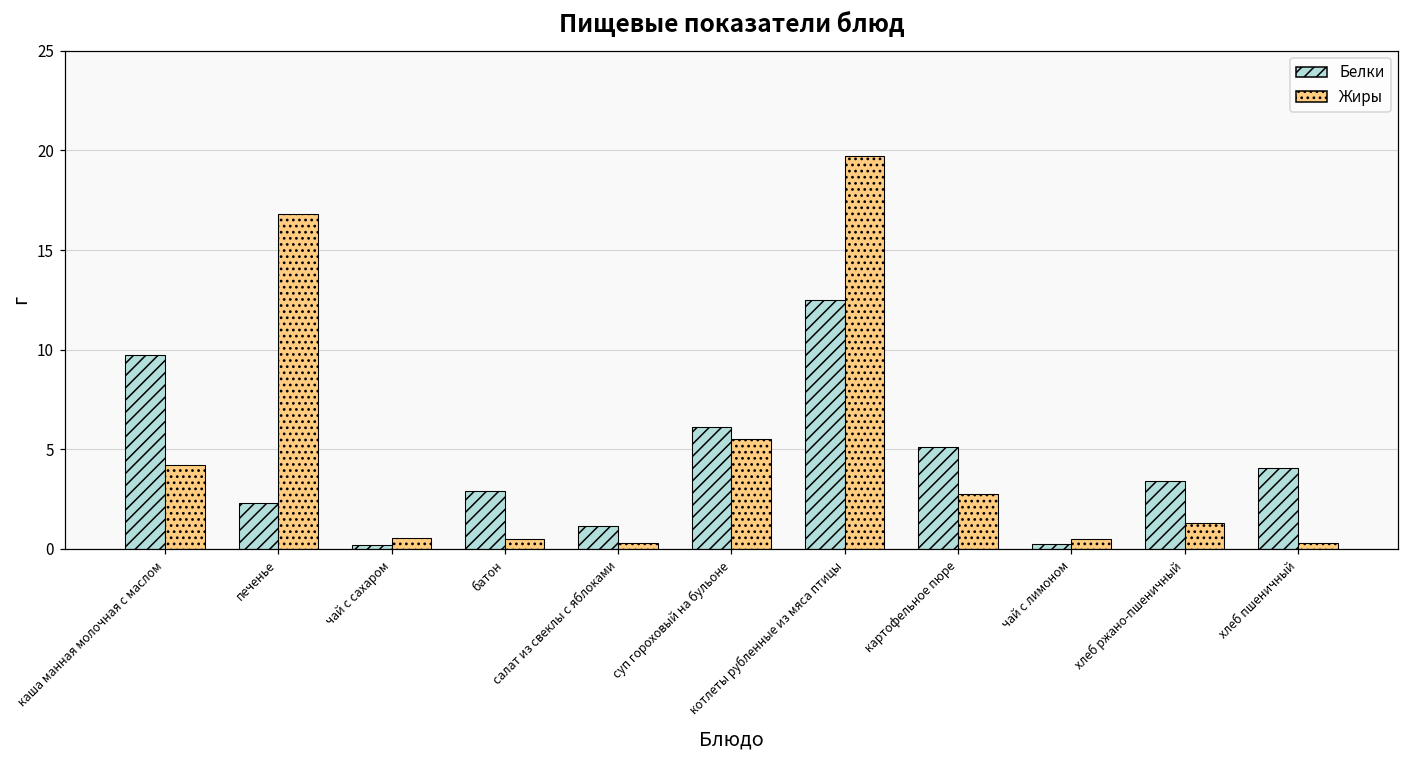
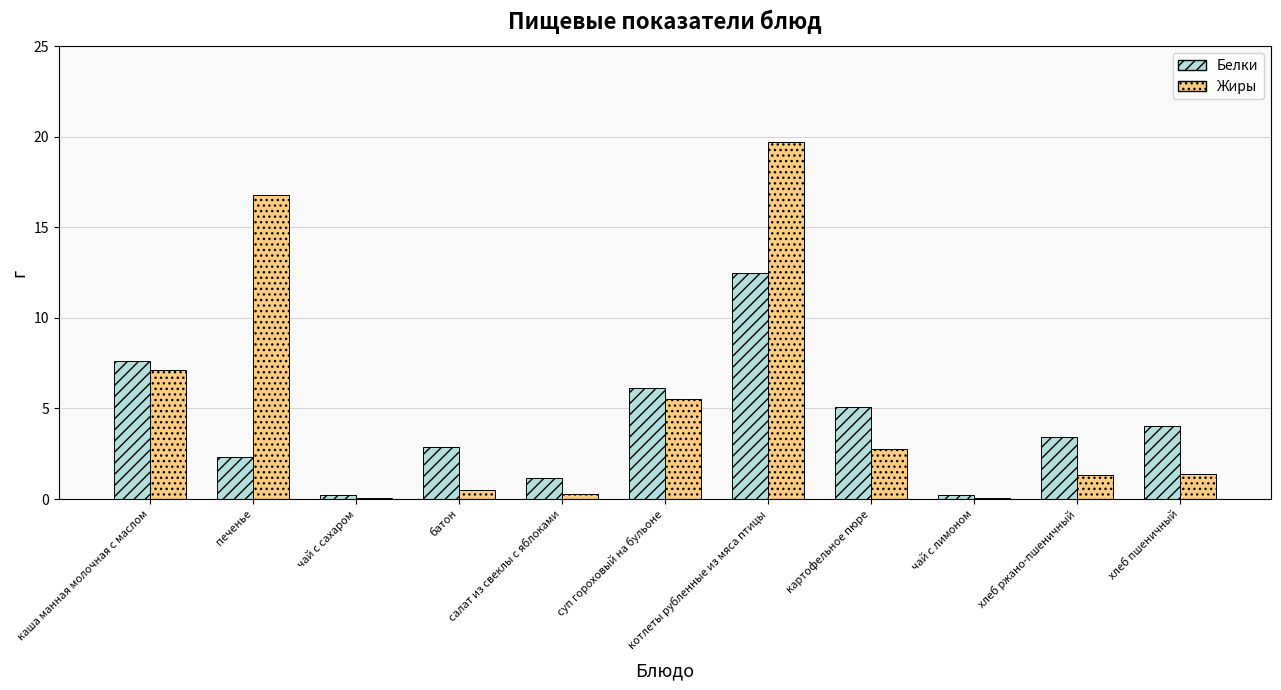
  {
    "Белки": {
-     "каша манная молочная с маслом": 9.8,
+     "каша манная молочная с маслом": 7.6,
      "печенье": 2.3,
      "чай с сахаром": 0.2,
      "батон": 2.9,
      "салат из свеклы с яблоками": 1.1,
      "суп гороховый на бульоне": 6.1,
      "котлеты рубленные из мяса птицы": 12.5,
      "картофельное пюре": 5.1,
      "чай с лимоном": 0.2,
      "хлеб ржано-пшеничный": 3.4,
      "хлеб пшеничный": 4.0
    },
    "Жиры": {
-     "каша манная молочная с маслом": 4.2,
+     "каша манная молочная с маслом": 7.1,
      "печенье": 16.8,
-     "чай с сахаром": 0.6,
+     "чай с сахаром": 0.1,
      "батон": 0.5,
      "салат из свеклы с яблоками": 0.3,
      "суп гороховый на бульоне": 5.5,
      "котлеты рубленные из мяса птицы": 19.7,
      "картофельное пюре": 2.8,
-     "чай с лимоном": 0.5,
+     "чай с лимоном": 0.1,
      "хлеб ржано-пшеничный": 1.3,
-     "хлеб пшеничный": 0.3
+     "хлеб пшеничный": 1.4
    }
  }
